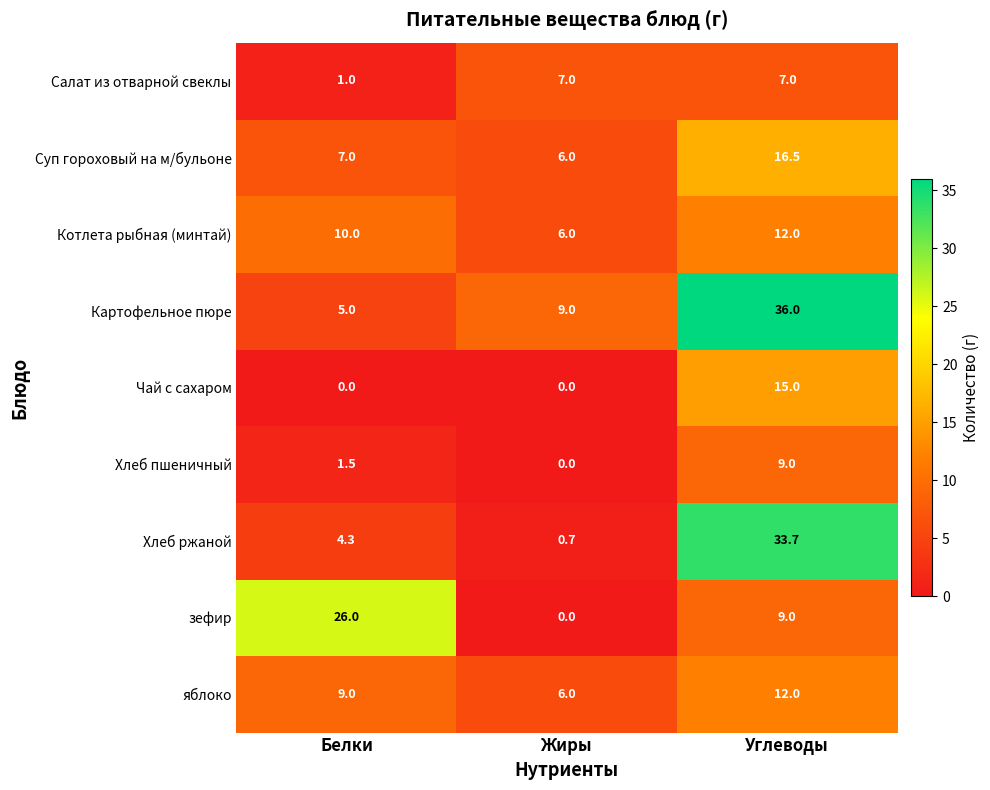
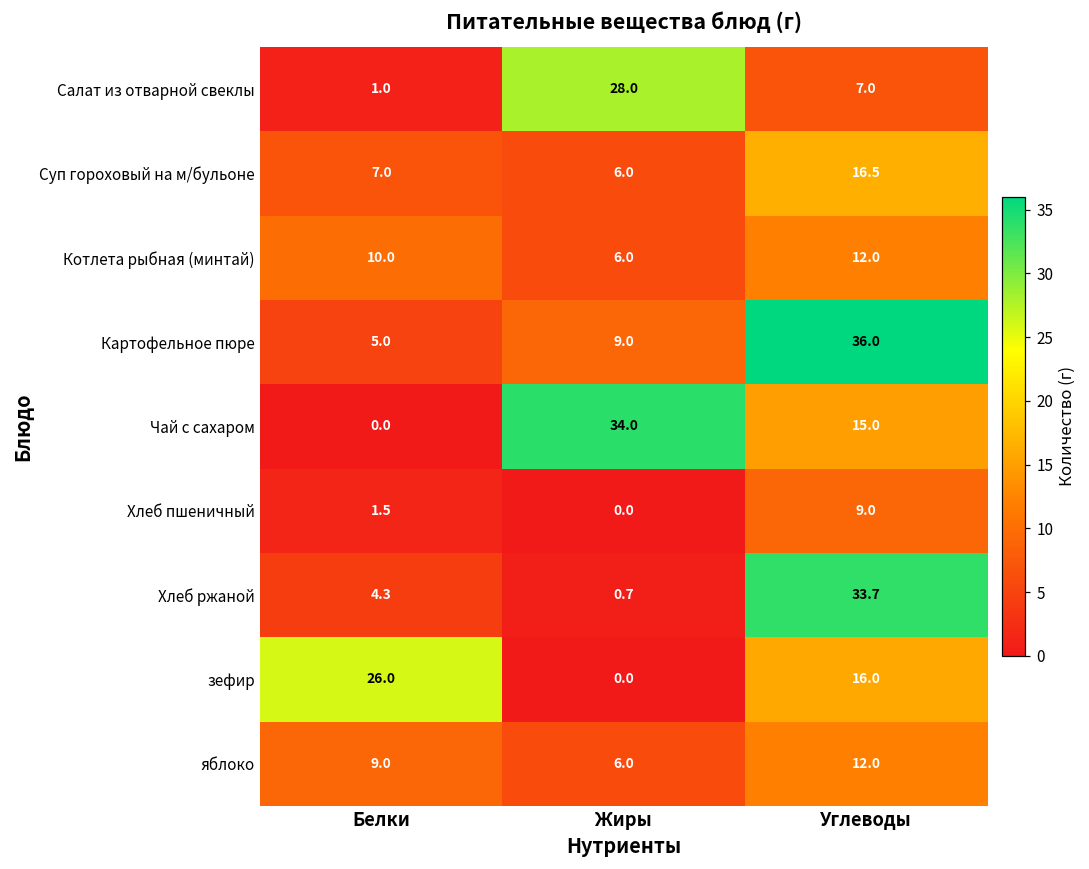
  {
    "Салат из отварной свеклы": {
      "Белки": 1.0,
-     "Жиры": 7.0,
+     "Жиры": 28.0,
      "Углеводы": 7.0
    },
    "Суп гороховый на м/бульоне": {
      "Белки": 7.0,
      "Жиры": 6.0,
      "Углеводы": 16.5
    },
    "Котлета рыбная (минтай)": {
      "Белки": 10.0,
      "Жиры": 6.0,
      "Углеводы": 12.0
    },
    "Картофельное пюре": {
      "Белки": 5.0,
      "Жиры": 9.0,
      "Углеводы": 36.0
    },
    "Чай с сахаром": {
      "Белки": 0.0,
-     "Жиры": 0.0,
+     "Жиры": 34.0,
      "Углеводы": 15.0
    },
    "Хлеб пшеничный": {
      "Белки": 1.5,
      "Жиры": 0.0,
      "Углеводы": 9.0
    },
    "Хлеб ржаной": {
      "Белки": 4.3,
      "Жиры": 0.7,
      "Углеводы": 33.7
    },
    "зефир": {
      "Белки": 26.0,
      "Жиры": 0.0,
-     "Углеводы": 9.0
+     "Углеводы": 16.0
    },
    "яблоко": {
      "Белки": 9.0,
      "Жиры": 6.0,
      "Углеводы": 12.0
    }
  }
